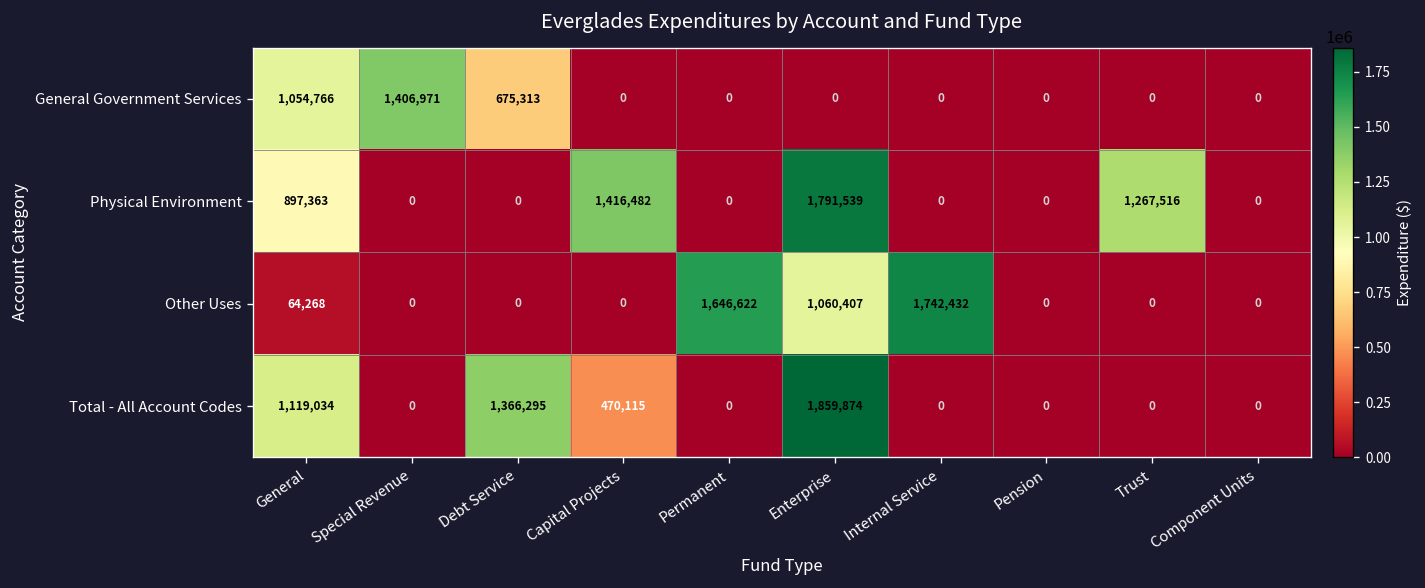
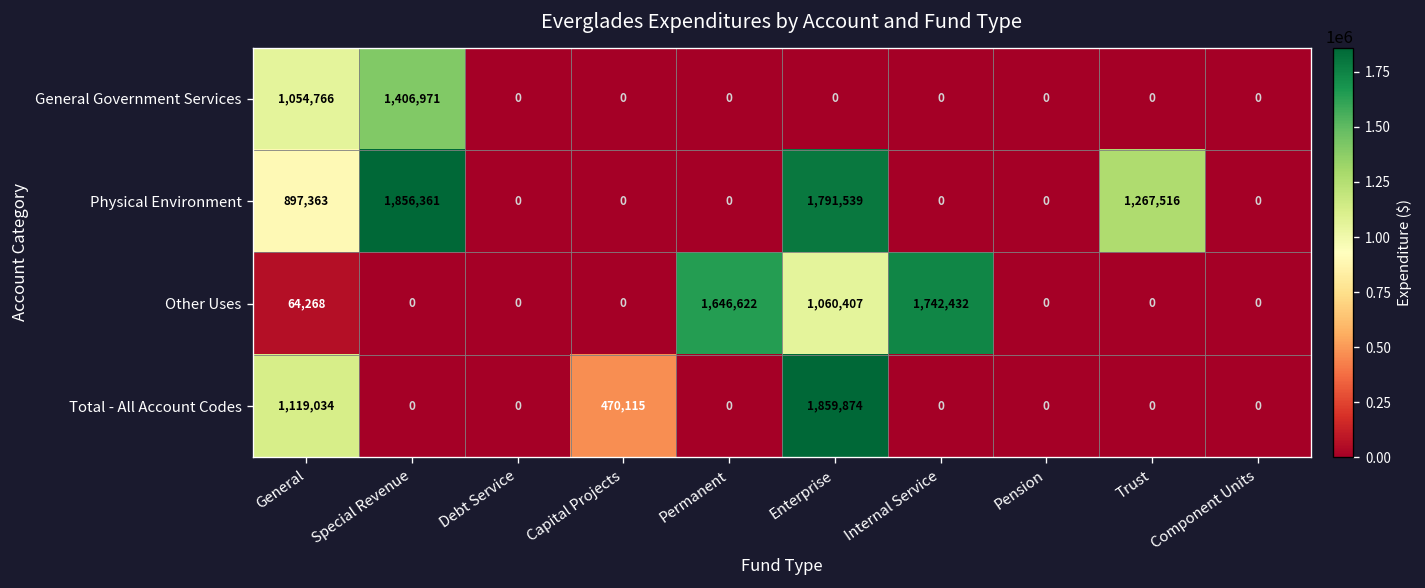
  {
    "General Government Services": {
      "General": "1,054,766",
      "Special Revenue": "1,406,971",
-     "Debt Service": "675,313",
+     "Debt Service": "0",
      "Capital Projects": "0",
      "Permanent": "0",
      "Enterprise": "0",
      "Internal Service": "0",
      "Pension": "0",
      "Trust": "0",
      "Component Units": "0"
    },
    "Physical Environment": {
      "General": "897,363",
-     "Special Revenue": "0",
+     "Special Revenue": "1,856,361",
      "Debt Service": "0",
-     "Capital Projects": "1,416,482",
+     "Capital Projects": "0",
      "Permanent": "0",
      "Enterprise": "1,791,539",
      "Internal Service": "0",
      "Pension": "0",
      "Trust": "1,267,516",
      "Component Units": "0"
    },
    "Other Uses": {
      "General": "64,268",
      "Special Revenue": "0",
      "Debt Service": "0",
      "Capital Projects": "0",
      "Permanent": "1,646,622",
      "Enterprise": "1,060,407",
      "Internal Service": "1,742,432",
      "Pension": "0",
      "Trust": "0",
      "Component Units": "0"
    },
    "Total - All Account Codes": {
      "General": "1,119,034",
      "Special Revenue": "0",
-     "Debt Service": "1,366,295",
+     "Debt Service": "0",
      "Capital Projects": "470,115",
      "Permanent": "0",
      "Enterprise": "1,859,874",
      "Internal Service": "0",
      "Pension": "0",
      "Trust": "0",
      "Component Units": "0"
    }
  }
